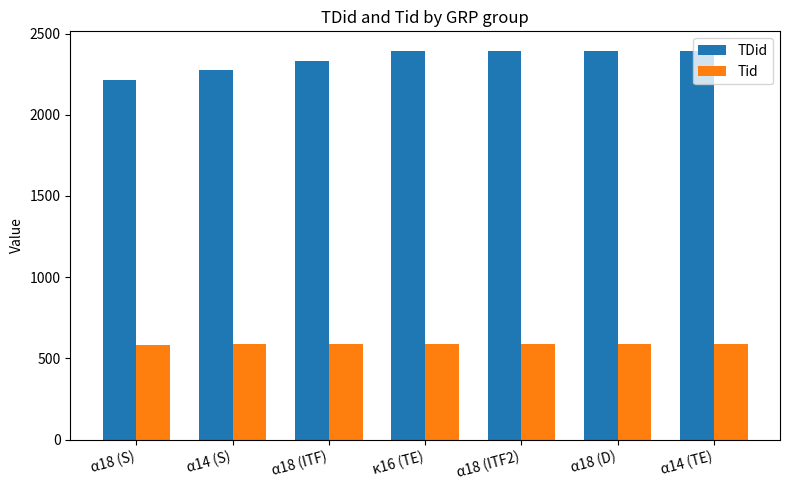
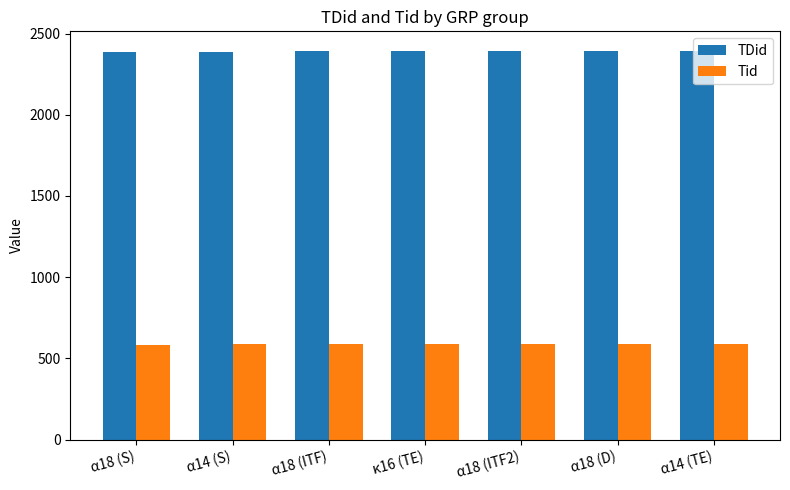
  {
    "TDid": {
-     "α18 (S)": 2210,
-     "α14 (S)": 2280,
-     "α18 (ITF)": 2330,
+     "α18 (S)": 2390,
+     "α14 (S)": 2390,
+     "α18 (ITF)": 2390,
      "κ16 (TE)": 2390,
      "α18 (ITF2)": 2390,
      "α18 (D)": 2390
    },
    "Tid": {
      "α18 (S)": 590,
      "α14 (S)": 590,
      "α18 (ITF)": 590,
      "κ16 (TE)": 590,
      "α18 (ITF2)": 590,
      "α18 (D)": 590,
      "α14 (TE)": 590
    }
  }
